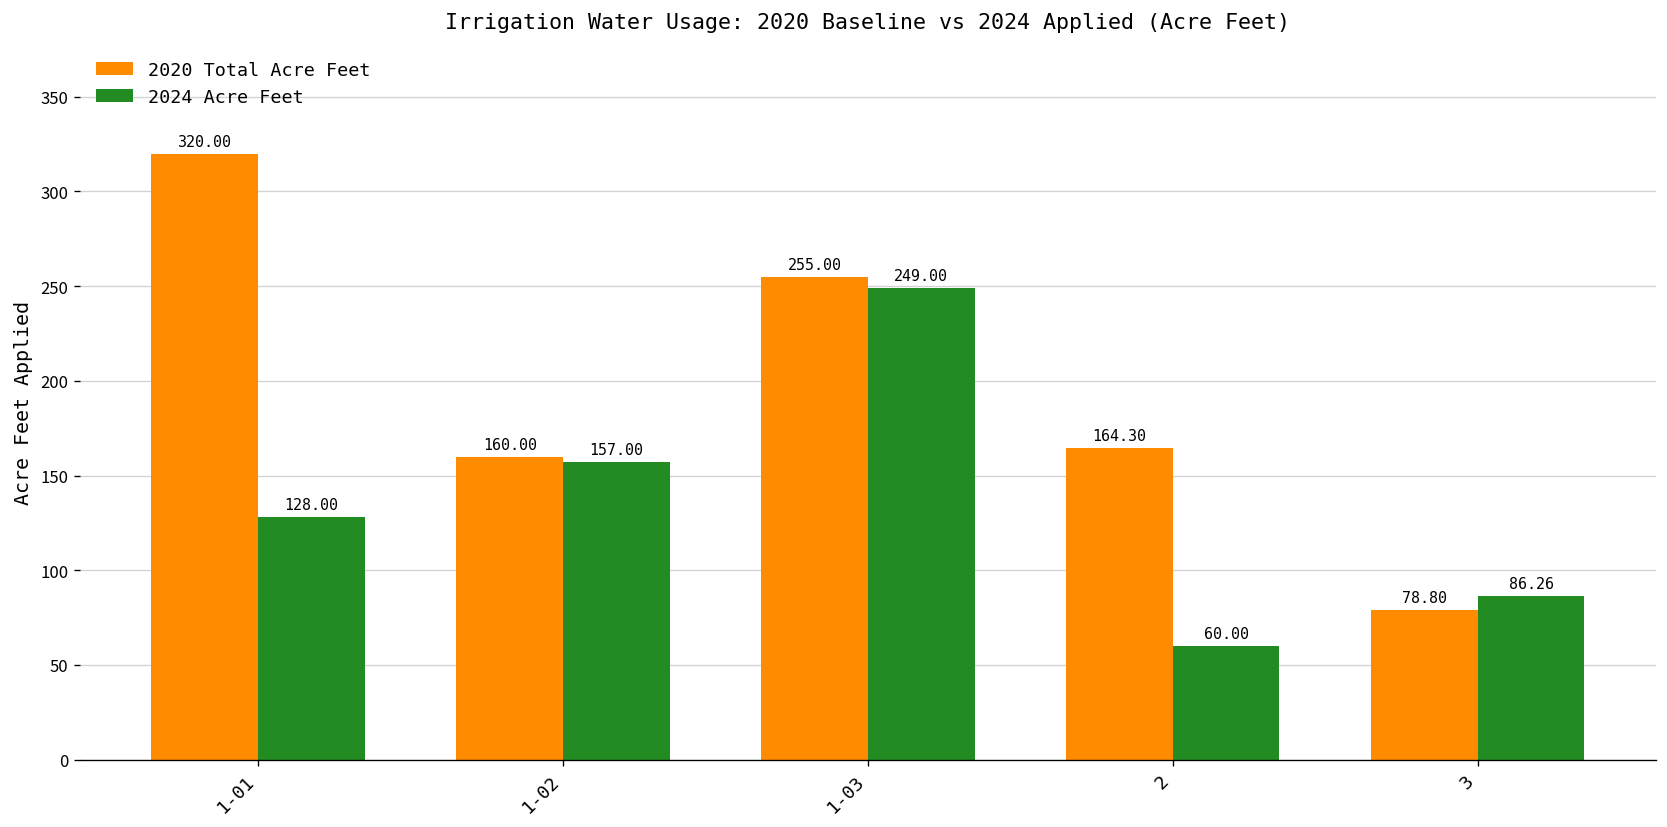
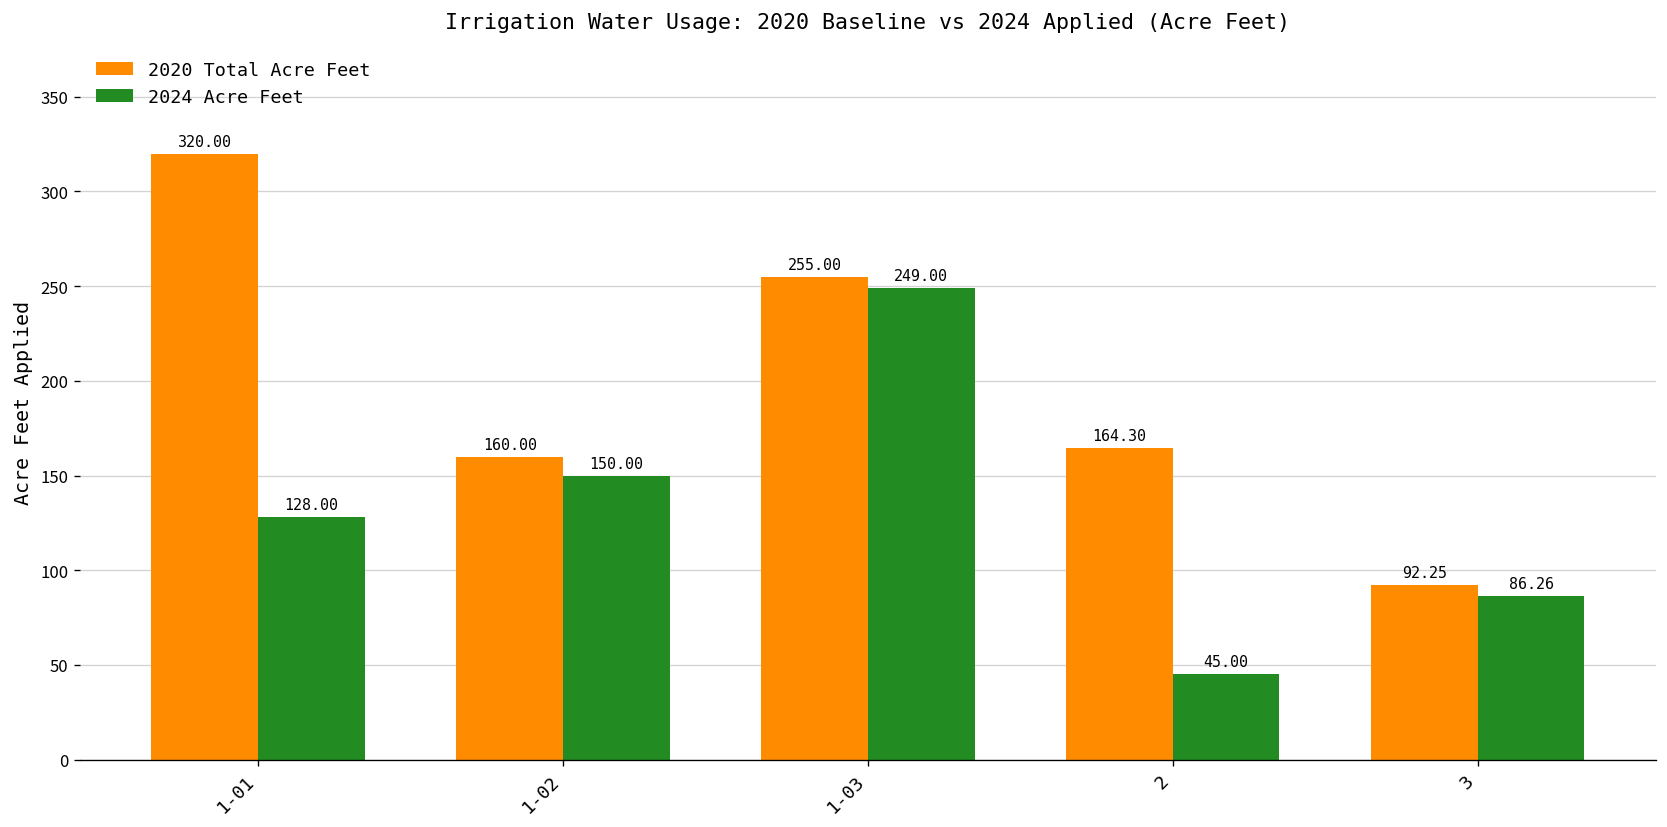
  {
    "2020 Total Acre Feet": {
      "1-01": 320.00,
      "1-02": 160.00,
      "1-03": 255.00,
      "2": 164.30,
-     "3": 78.80
+     "3": 92.25
    },
    "2024 Acre Feet": {
      "1-01": 128.00,
-     "1-02": 157.00,
+     "1-02": 150.00,
      "1-03": 249.00,
-     "2": 60.00,
+     "2": 45.00,
      "3": 86.26
    }
  }
